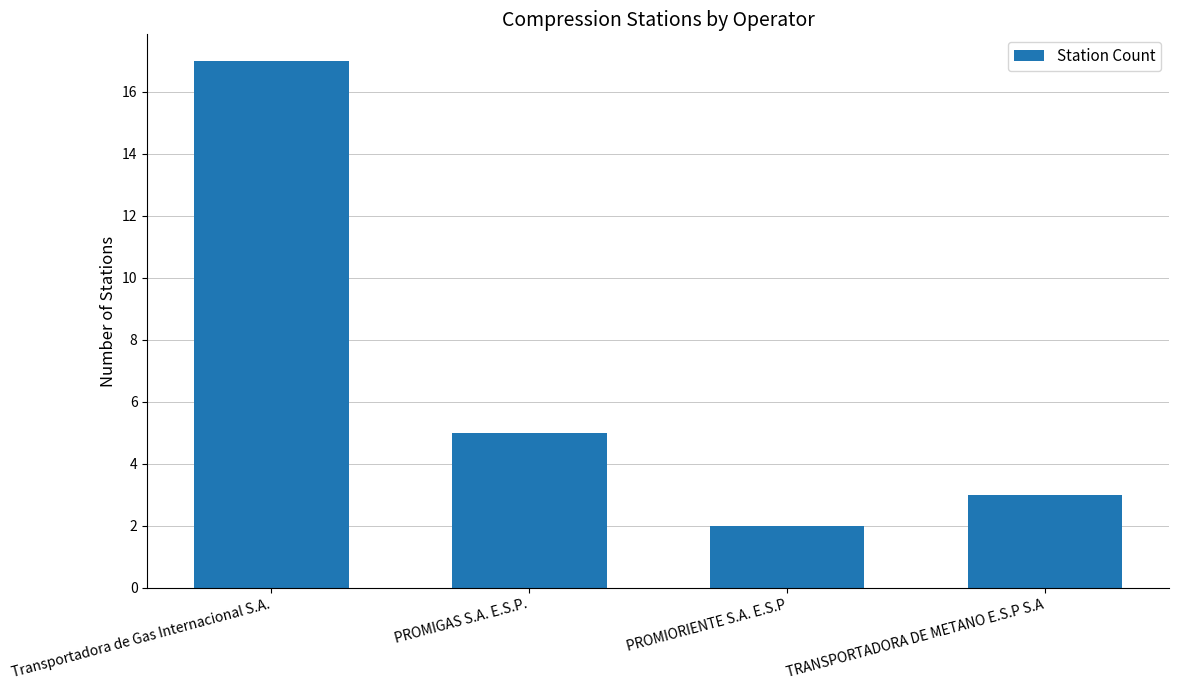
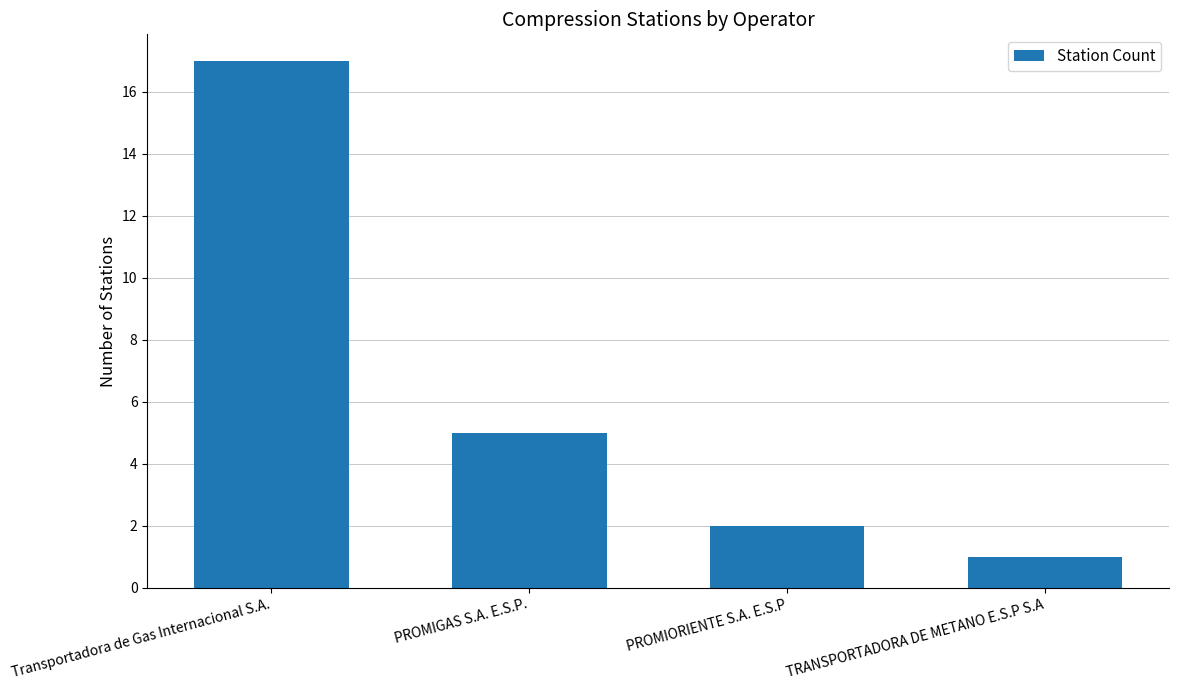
  {
    "Transportadora de Gas Internacional S.A.": 17,
    "PROMIGAS S.A. E.S.P.": 5,
    "PROMIORIENTE S.A. E.S.P": 2,
-   "TRANSPORTADORA DE METANO E.S.P S.A": 3
+   "TRANSPORTADORA DE METANO E.S.P S.A": 1
  }
